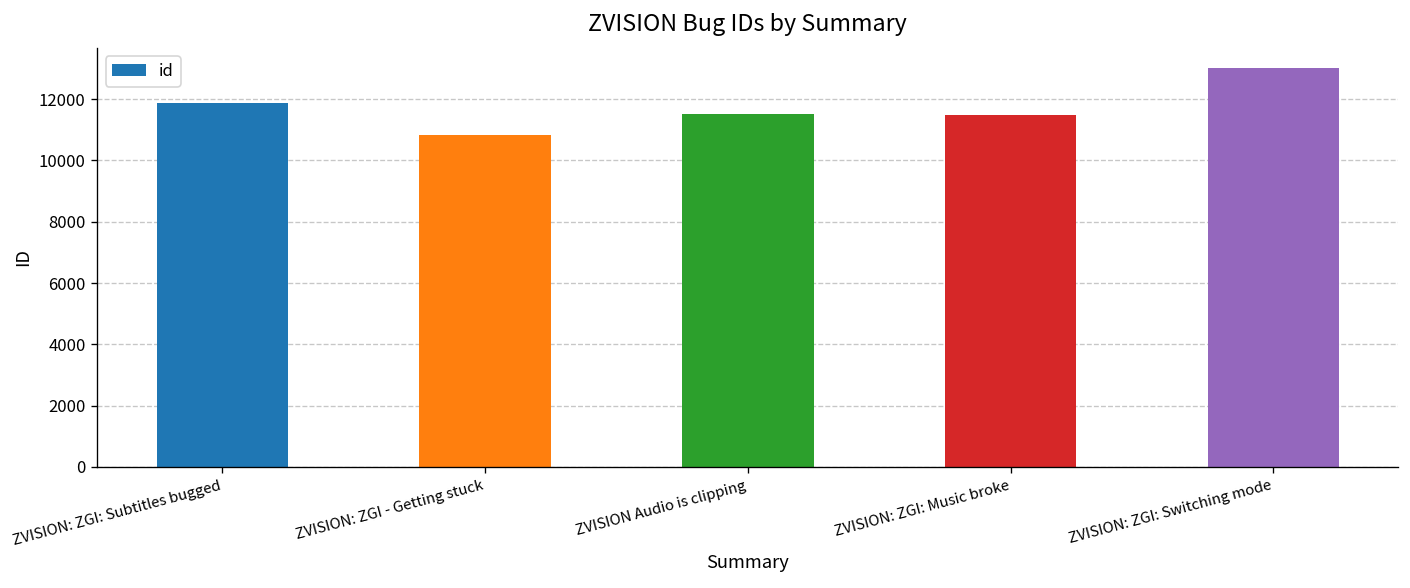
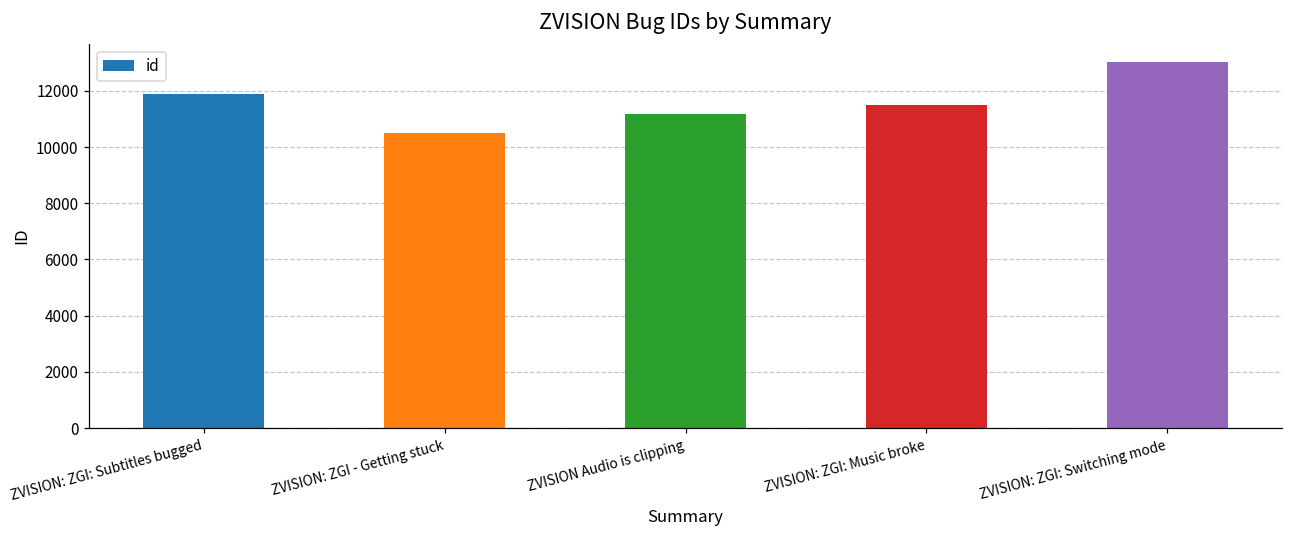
  {
    "ZVISION: ZGI: Subtitles bugged": 11900,
-   "ZVISION: ZGI - Getting stuck": 10800,
-   "ZVISION Audio is clipping": 11500,
+   "ZVISION: ZGI - Getting stuck": 10500,
+   "ZVISION Audio is clipping": 11200,
    "ZVISION: ZGI: Music broke": 11500,
    "ZVISION: ZGI: Switching mode": 13000
  }
